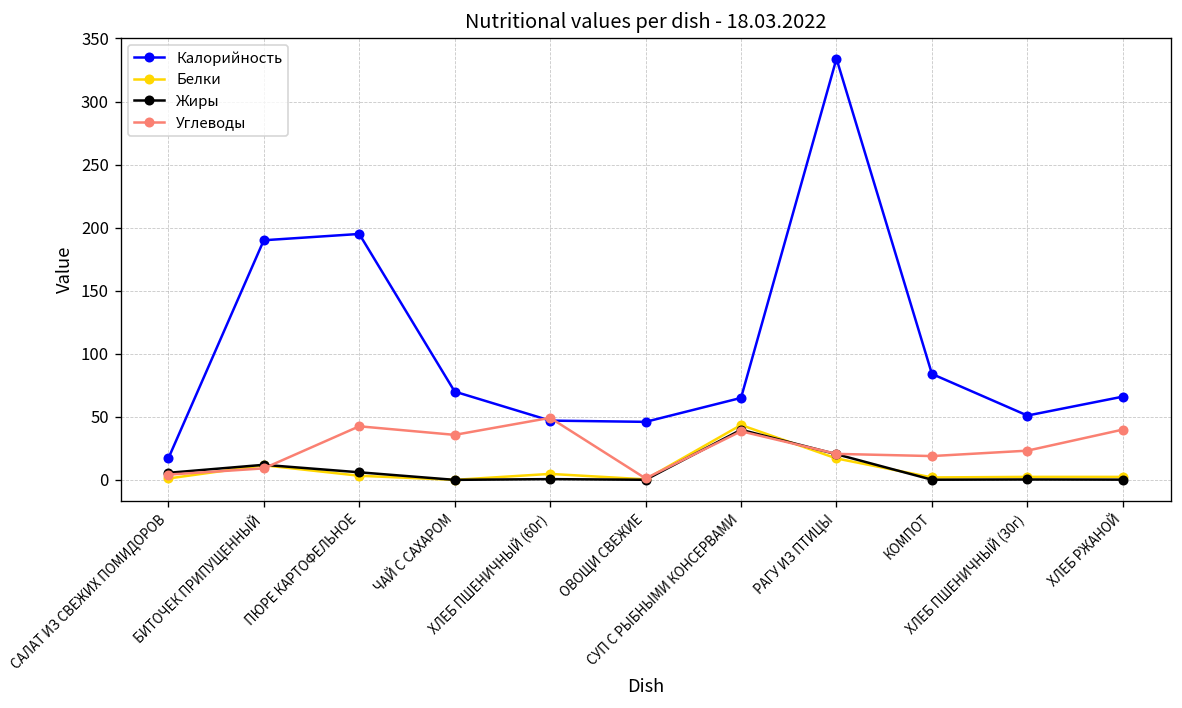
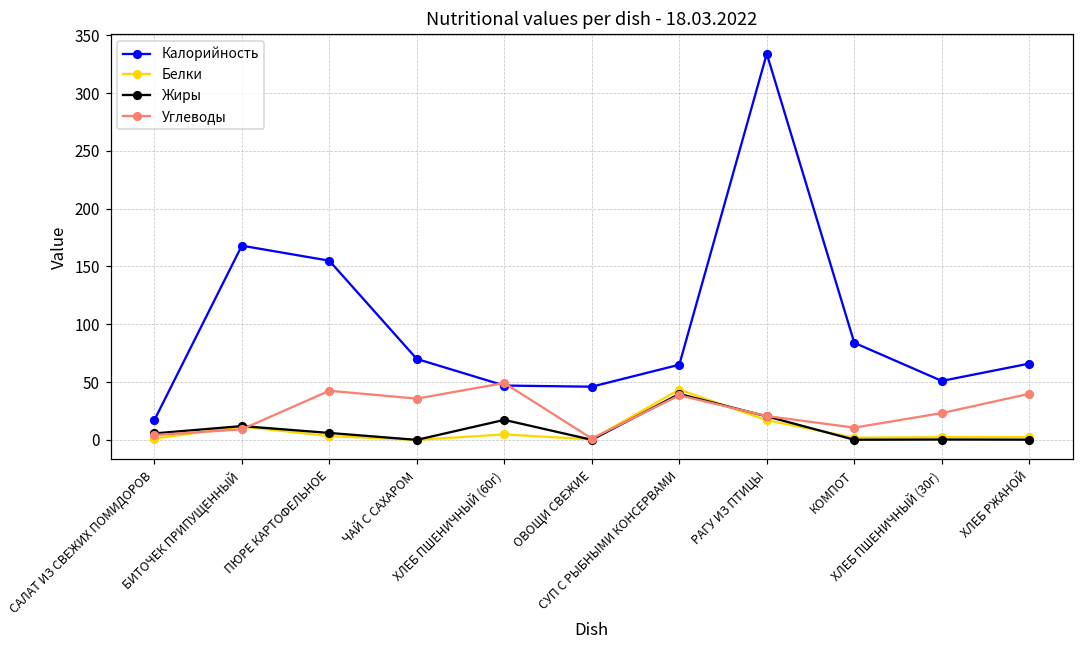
  {
    "Калорийность": {
      "САЛАТ ИЗ СВЕЖИХ ПОМИДОРОВ": 17,
-     "БИТОЧЕК ПРИПУЩЕННЫЙ": 190,
-     "ПЮРЕ КАРТОФЕЛЬНОЕ": 195,
+     "БИТОЧЕК ПРИПУЩЕННЫЙ": 168,
+     "ПЮРЕ КАРТОФЕЛЬНОЕ": 155,
      "ЧАЙ С САХАРОМ": 70,
      "ОВОЩИ СВЕЖИЕ": 46,
      "СУП С РЫБНЫМИ КОНСЕРВАМИ": 65,
      "РАГУ ИЗ ПТИЦЫ": 334,
      "КОМПОТ": 84,
      "ХЛЕБ ПШЕНИЧНЫЙ (30г)": 51,
      "ХЛЕБ РЖАНОЙ": 66
    },
    "Белки": {
      "САЛАТ ИЗ СВЕЖИХ ПОМИДОРОВ": 1,
      "ПЮРЕ КАРТОФЕЛЬНОЕ": 3,
      "ХЛЕБ ПШЕНИЧНЫЙ (60г)": 5,
      "СУП С РЫБНЫМИ КОНСЕРВАМИ": 44,
      "РАГУ ИЗ ПТИЦЫ": 17
    },
    "Жиры": {
      "ПЮРЕ КАРТОФЕЛЬНОЕ": 6,
-     "ХЛЕБ ПШЕНИЧНЫЙ (60г)": 1
+     "ХЛЕБ ПШЕНИЧНЫЙ (60г)": 17
    },
    "Углеводы": {
      "БИТОЧЕК ПРИПУЩЕННЫЙ": 9,
      "ПЮРЕ КАРТОФЕЛЬНОЕ": 42,
      "ЧАЙ С САХАРОМ": 36,
-     "КОМПОТ": 19,
+     "КОМПОТ": 11,
      "ХЛЕБ ПШЕНИЧНЫЙ (30г)": 23,
      "ХЛЕБ РЖАНОЙ": 40
    }
  }
